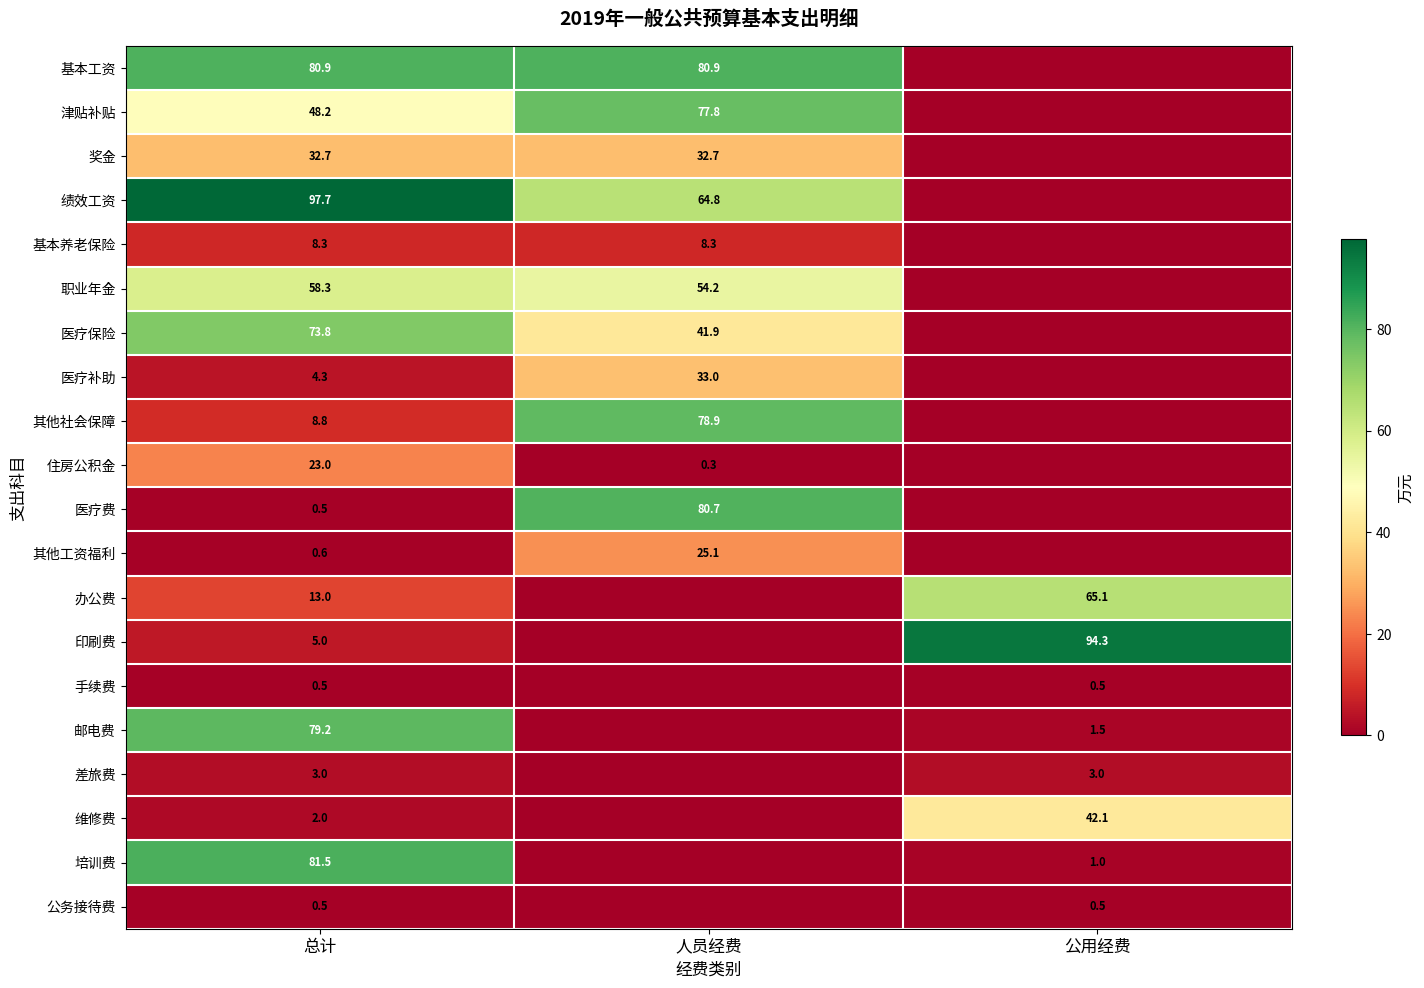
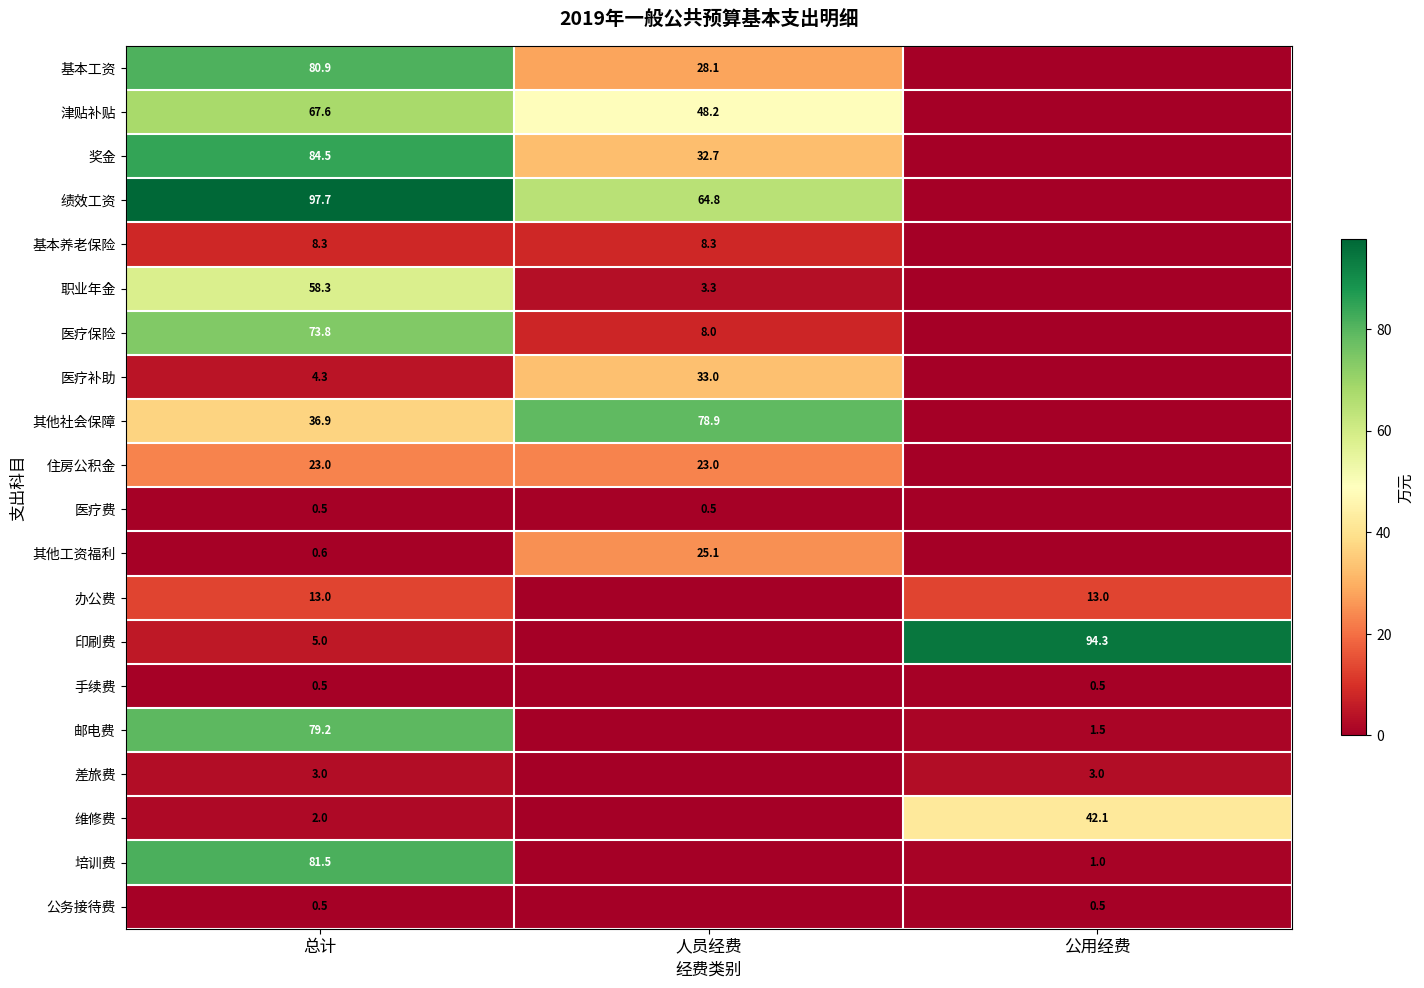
  {
    "基本工资": {
      "总计": 80.9,
-     "人员经费": 80.9
+     "人员经费": 28.1
    },
    "津贴补贴": {
-     "总计": 48.2,
-     "人员经费": 77.8
+     "总计": 67.6,
+     "人员经费": 48.2
    },
    "奖金": {
-     "总计": 32.7,
+     "总计": 84.5,
      "人员经费": 32.7
    },
    "绩效工资": {
      "总计": 97.7,
      "人员经费": 64.8
    },
    "基本养老保险": {
      "总计": 8.3,
      "人员经费": 8.3
    },
    "职业年金": {
      "总计": 58.3,
-     "人员经费": 54.2
+     "人员经费": 3.3
    },
    "医疗保险": {
      "总计": 73.8,
-     "人员经费": 41.9
+     "人员经费": 8.0
    },
    "医疗补助": {
      "总计": 4.3,
      "人员经费": 33.0
    },
    "其他社会保障": {
-     "总计": 8.8,
+     "总计": 36.9,
      "人员经费": 78.9
    },
    "住房公积金": {
      "总计": 23.0,
-     "人员经费": 0.3
+     "人员经费": 23.0
    },
    "医疗费": {
      "总计": 0.5,
-     "人员经费": 80.7
+     "人员经费": 0.5
    },
    "其他工资福利": {
      "总计": 0.6,
      "人员经费": 25.1
    },
    "办公费": {
      "总计": 13.0,
-     "公用经费": 65.1
+     "公用经费": 13.0
    },
    "印刷费": {
      "总计": 5.0,
      "公用经费": 94.3
    },
    "手续费": {
      "总计": 0.5,
      "公用经费": 0.5
    },
    "邮电费": {
      "总计": 79.2,
      "公用经费": 1.5
    },
    "差旅费": {
      "总计": 3.0,
      "公用经费": 3.0
    },
    "维修费": {
      "总计": 2.0,
      "公用经费": 42.1
    },
    "培训费": {
      "总计": 81.5,
      "公用经费": 1.0
    },
    "公务接待费": {
      "总计": 0.5,
      "公用经费": 0.5
    }
  }
